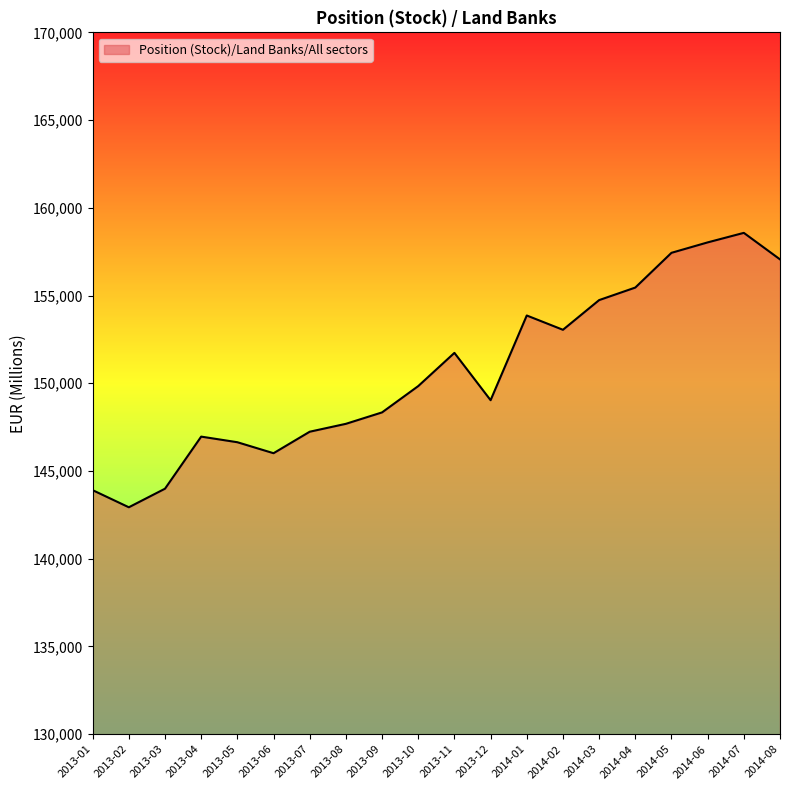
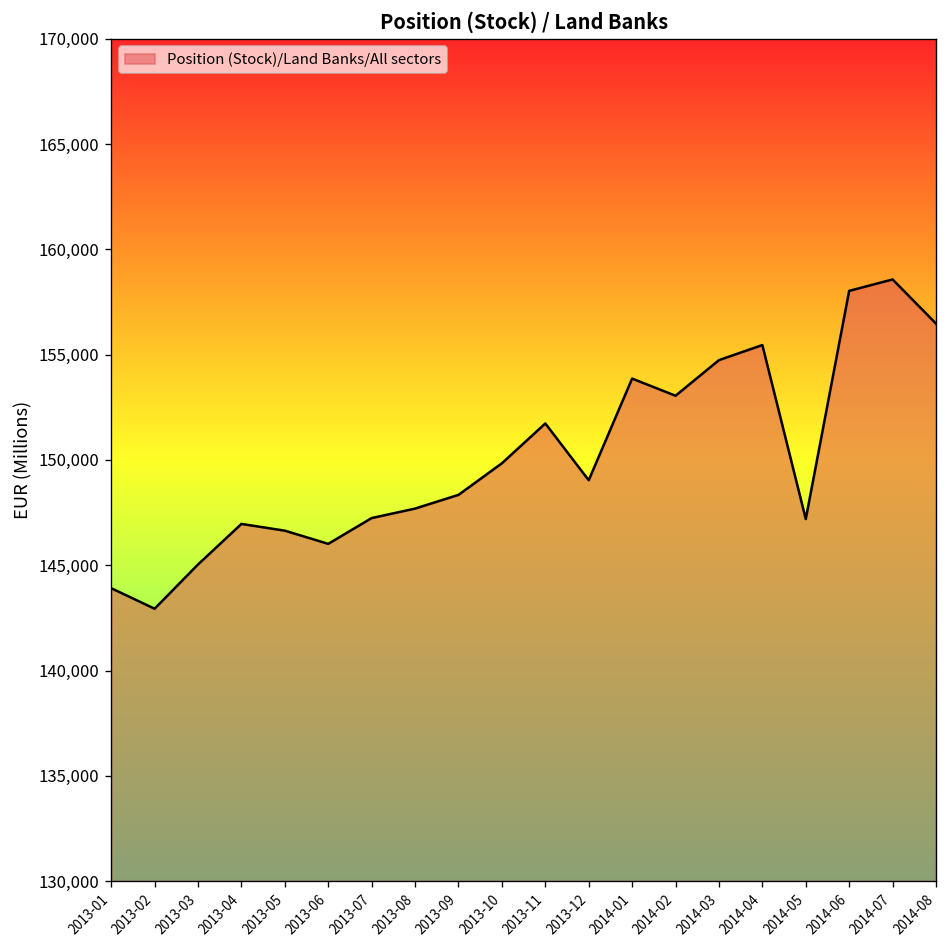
  {
    "2013-01": "143,900",
    "2013-02": "142,900",
-   "2013-03": "144,000",
+   "2013-03": "145,000",
    "2013-04": "147,000",
    "2013-05": "146,600",
    "2013-06": "146,000",
    "2013-07": "147,200",
    "2013-08": "147,700",
    "2013-09": "148,300",
    "2013-10": "149,800",
    "2013-11": "151,700",
    "2013-12": "149,000",
    "2014-01": "153,900",
    "2014-02": "153,000",
    "2014-03": "154,700",
    "2014-04": "155,500",
-   "2014-05": "157,400",
+   "2014-05": "147,200",
    "2014-06": "158,000",
    "2014-07": "158,600",
-   "2014-08": "157,100"
+   "2014-08": "156,500"
  }
